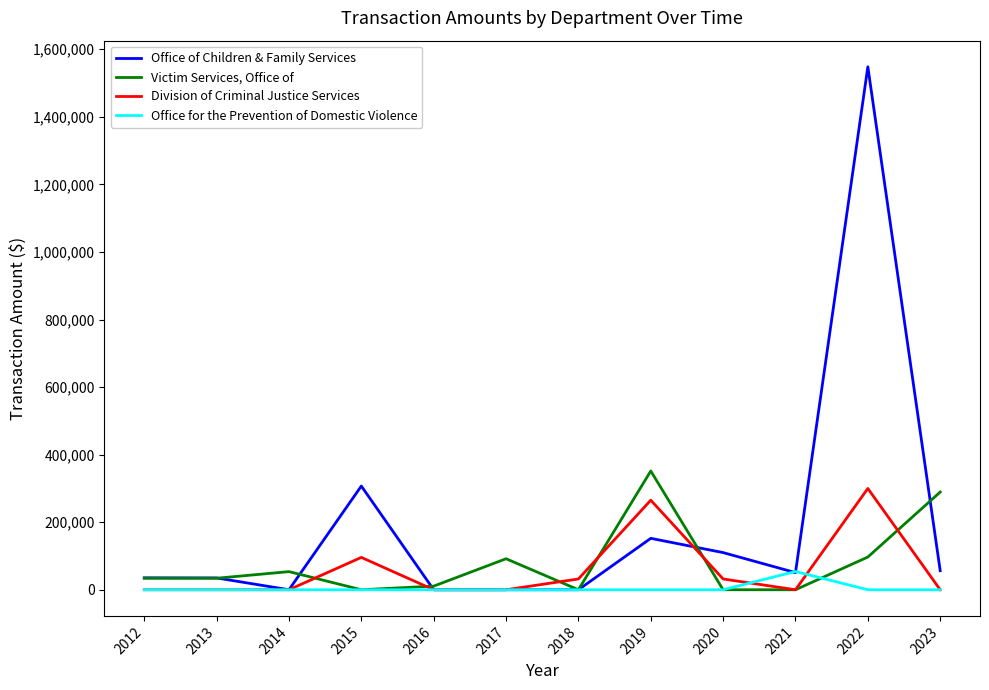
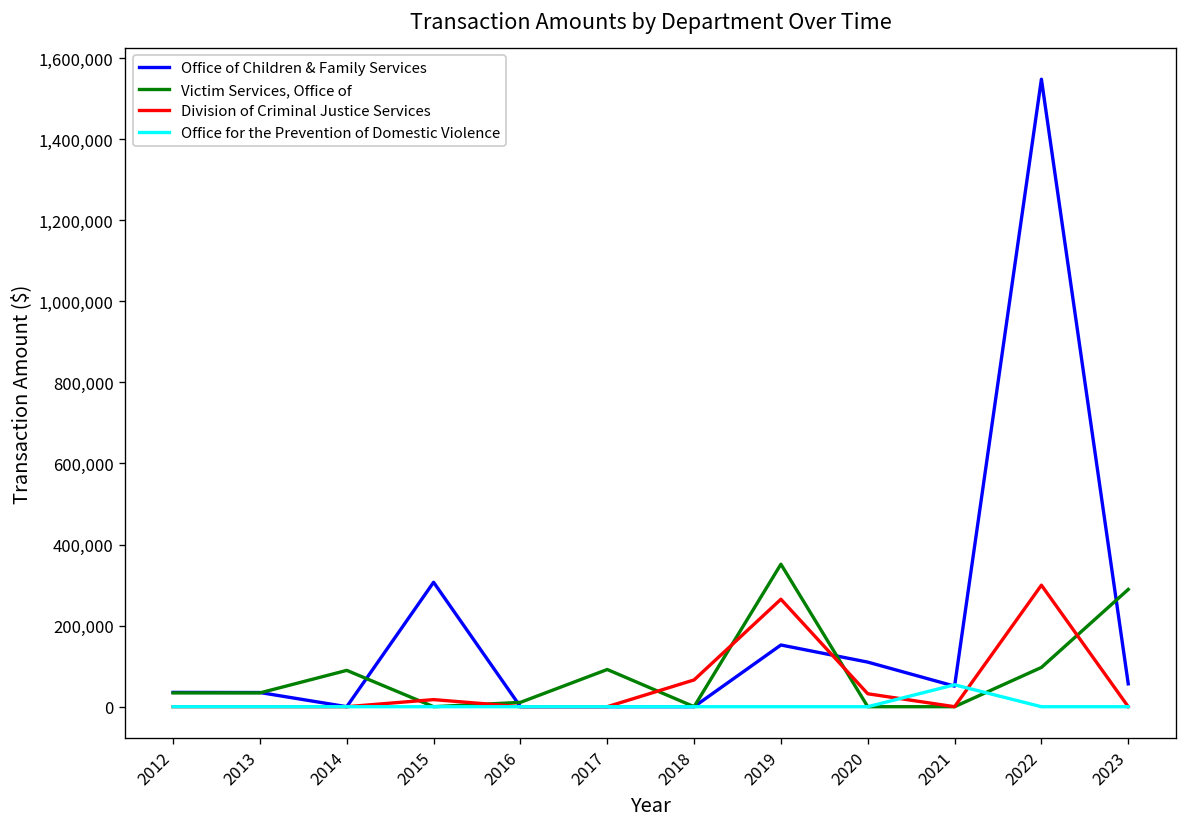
  {
    "Office of Children & Family Services": {
      "2015": "310,000",
      "2019": "150,000",
      "2020": "110,000",
      "2022": "1,550,000",
      "2023": "60,000"
    },
    "Victim Services, Office of": {
-     "2014": "50,000",
+     "2014": "90,000",
      "2016": "10,000",
      "2017": "90,000",
      "2019": "350,000",
      "2022": "100,000",
      "2023": "290,000"
    },
    "Division of Criminal Justice Services": {
-     "2015": "100,000",
-     "2018": "30,000",
+     "2015": "20,000",
+     "2018": "70,000",
      "2019": "270,000",
      "2020": "30,000",
      "2022": "300,000"
    },
    "Office for the Prevention of Domestic Violence": {
      "2019": "0",
      "2022": "0"
    }
  }
